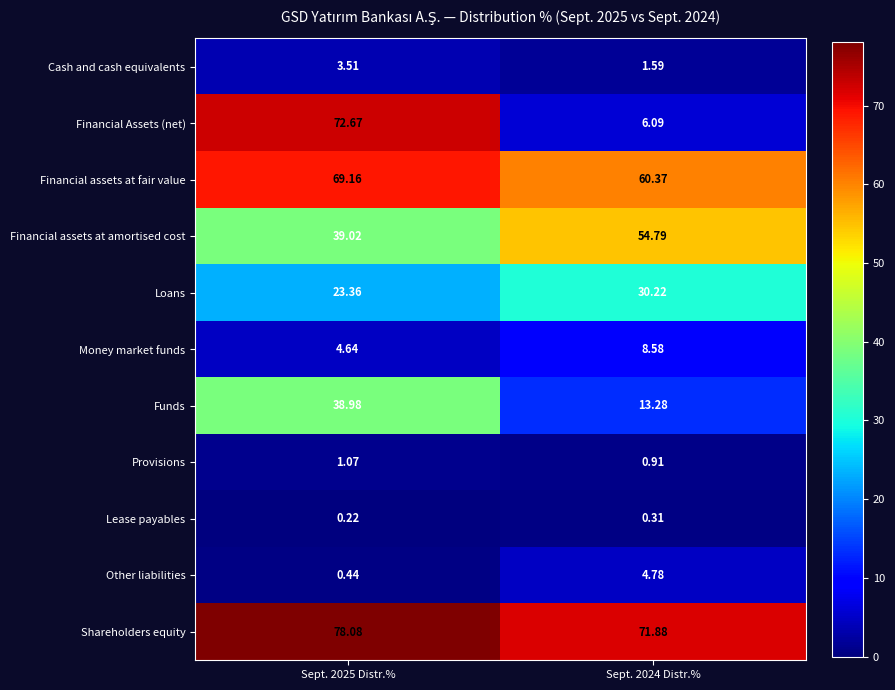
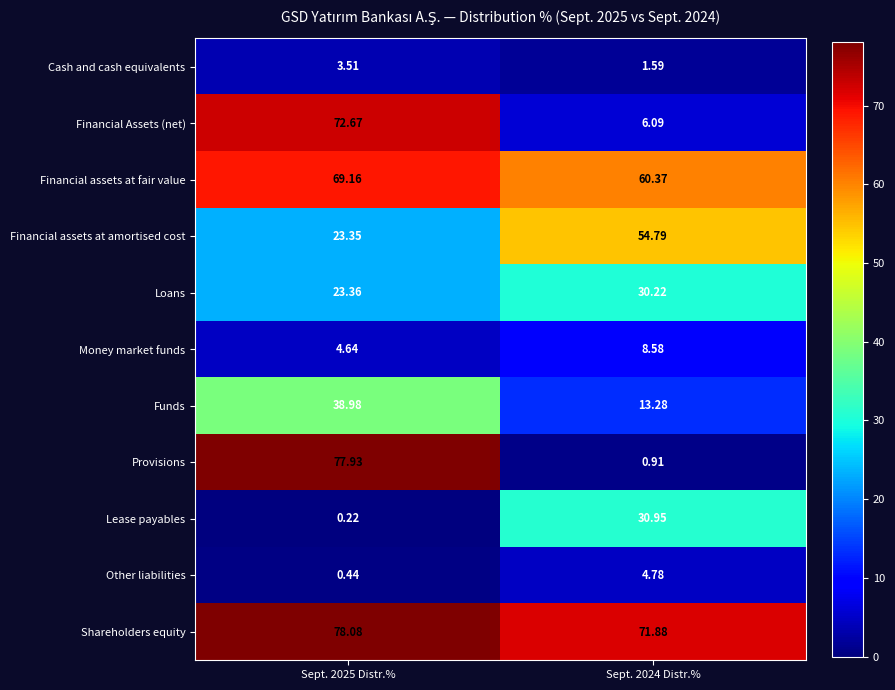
  {
    "Cash and cash equivalents": {
      "Sept. 2025 Distr.%": 3.51,
      "Sept. 2024 Distr.%": 1.59
    },
    "Financial Assets (net)": {
      "Sept. 2025 Distr.%": 72.67,
      "Sept. 2024 Distr.%": 6.09
    },
    "Financial assets at fair value": {
      "Sept. 2025 Distr.%": 69.16,
      "Sept. 2024 Distr.%": 60.37
    },
    "Financial assets at amortised cost": {
-     "Sept. 2025 Distr.%": 39.02,
+     "Sept. 2025 Distr.%": 23.35,
      "Sept. 2024 Distr.%": 54.79
    },
    "Loans": {
      "Sept. 2025 Distr.%": 23.36,
      "Sept. 2024 Distr.%": 30.22
    },
    "Money market funds": {
      "Sept. 2025 Distr.%": 4.64,
      "Sept. 2024 Distr.%": 8.58
    },
    "Funds": {
      "Sept. 2025 Distr.%": 38.98,
      "Sept. 2024 Distr.%": 13.28
    },
    "Provisions": {
-     "Sept. 2025 Distr.%": 1.07,
+     "Sept. 2025 Distr.%": 77.93,
      "Sept. 2024 Distr.%": 0.91
    },
    "Lease payables": {
      "Sept. 2025 Distr.%": 0.22,
-     "Sept. 2024 Distr.%": 0.31
+     "Sept. 2024 Distr.%": 30.95
    },
    "Other liabilities": {
      "Sept. 2025 Distr.%": 0.44,
      "Sept. 2024 Distr.%": 4.78
    },
    "Shareholders equity": {
      "Sept. 2025 Distr.%": 78.08,
      "Sept. 2024 Distr.%": 71.88
    }
  }
